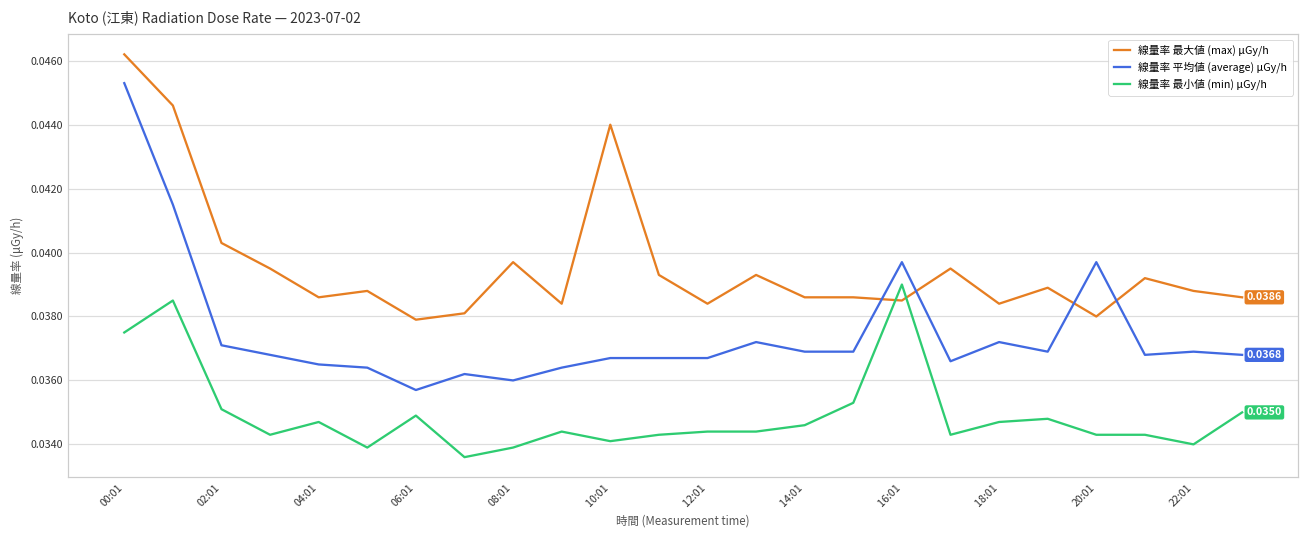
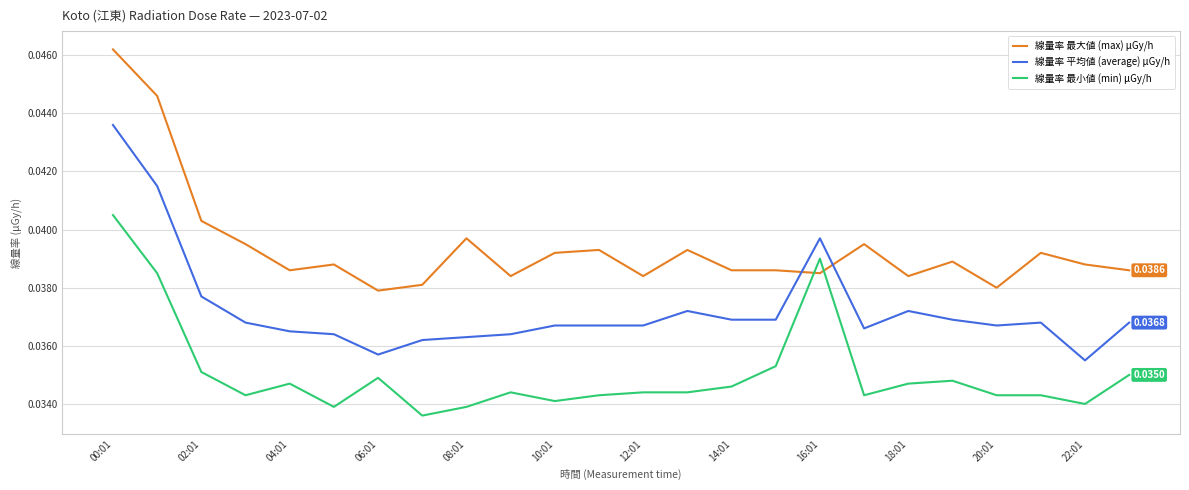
  {
    "線量率 最大値 (max) μGy/h": {
      "00:01": 0.0462,
      "02:01": 0.0403,
      "04:01": 0.0386,
      "06:01": 0.0379,
      "08:01": 0.0397,
-     "10:01": 0.0440,
+     "10:01": 0.0392,
      "12:01": 0.0384,
      "14:01": 0.0386,
      "16:01": 0.0385,
      "18:01": 0.0384,
      "20:01": 0.0380,
      "22:01": 0.0388
    },
    "線量率 平均値 (average) μGy/h": {
-     "00:01": 0.0453,
-     "02:01": 0.0371,
+     "00:01": 0.0436,
+     "02:01": 0.0377,
      "04:01": 0.0365,
      "06:01": 0.0357,
-     "08:01": 0.0360,
+     "08:01": 0.0363,
      "10:01": 0.0367,
      "12:01": 0.0367,
      "14:01": 0.0369,
      "16:01": 0.0397,
      "18:01": 0.0372,
-     "20:01": 0.0397,
-     "22:01": 0.0369
+     "20:01": 0.0367,
+     "22:01": 0.0355
    },
    "線量率 最小値 (min) μGy/h": {
-     "00:01": 0.0375,
+     "00:01": 0.0405,
      "02:01": 0.0351,
      "04:01": 0.0347,
      "06:01": 0.0349,
      "08:01": 0.0339,
      "10:01": 0.0341,
      "12:01": 0.0344,
      "14:01": 0.0346,
      "16:01": 0.0390,
      "18:01": 0.0347,
      "20:01": 0.0343,
      "22:01": 0.0340
    }
  }
